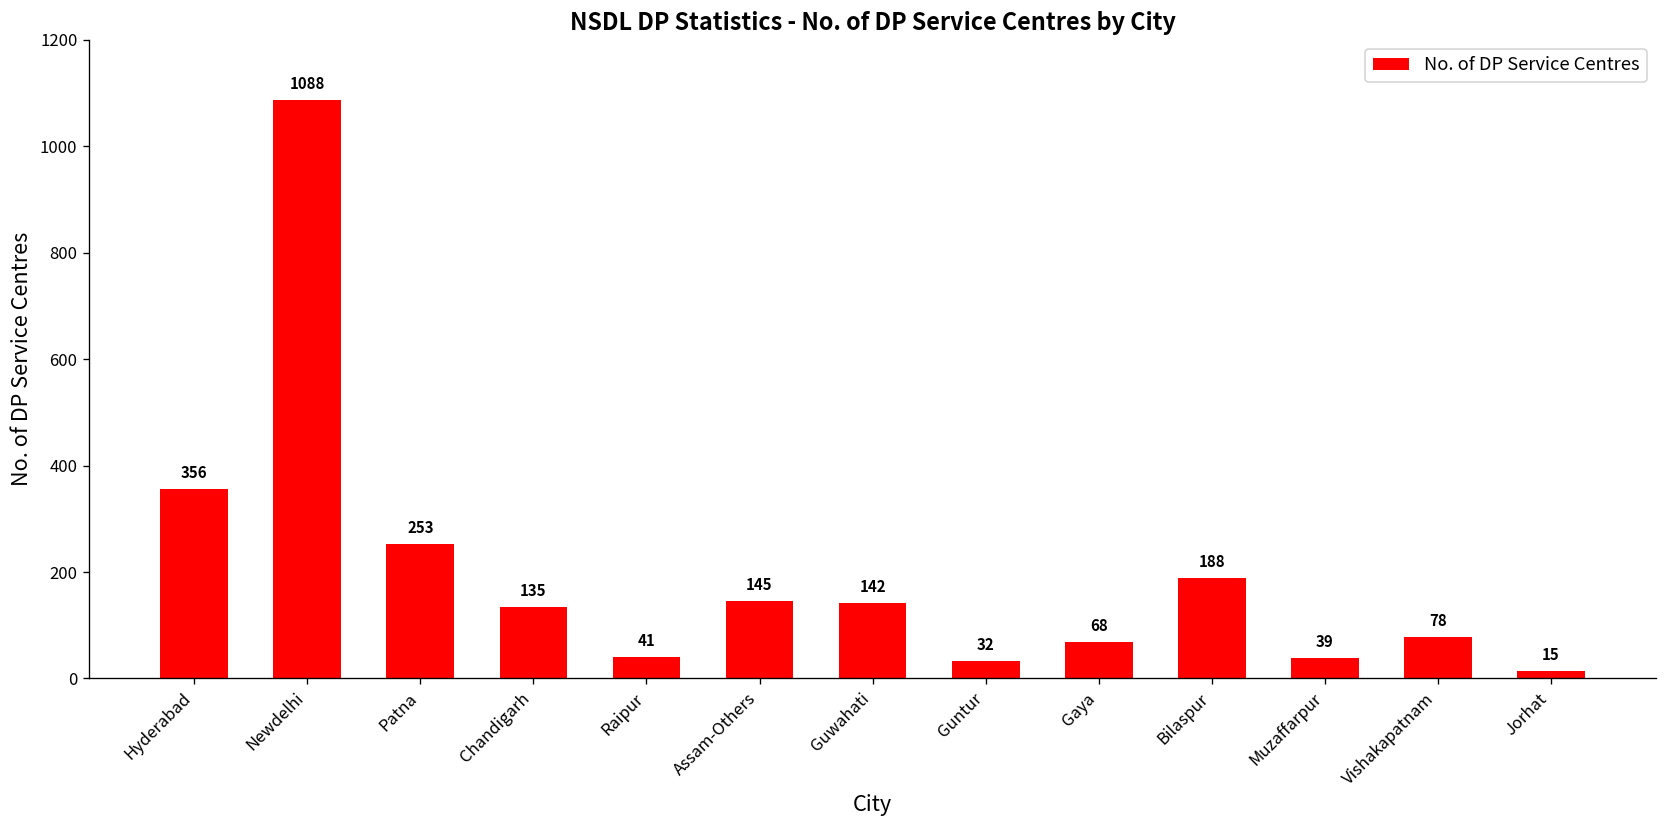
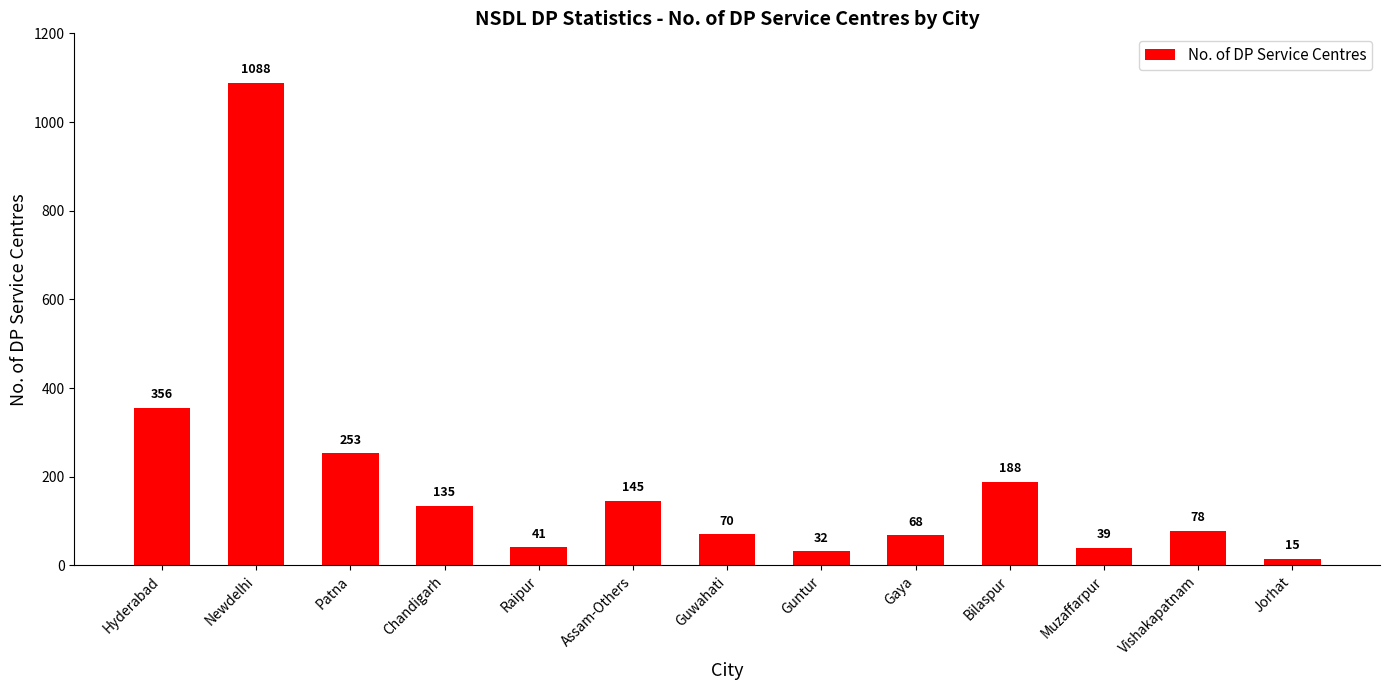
  {
    "Hyderabad": 356,
    "Newdelhi": 1088,
    "Patna": 253,
    "Chandigarh": 135,
    "Raipur": 41,
    "Assam-Others": 145,
-   "Guwahati": 142,
+   "Guwahati": 70,
    "Guntur": 32,
    "Gaya": 68,
    "Bilaspur": 188,
    "Muzaffarpur": 39,
    "Vishakapatnam": 78,
    "Jorhat": 15
  }
